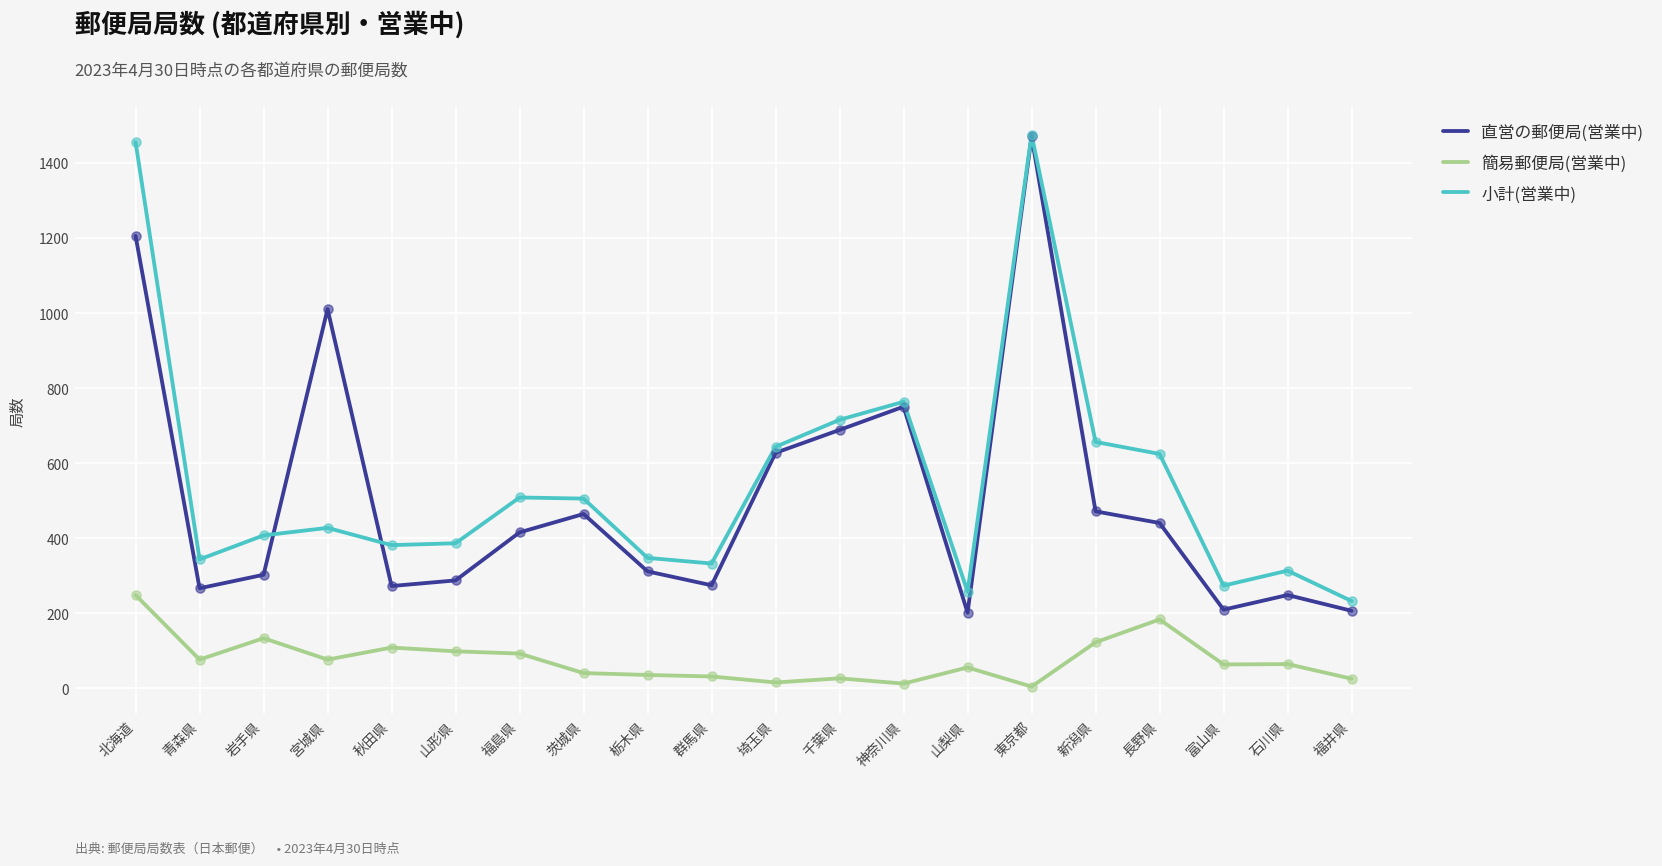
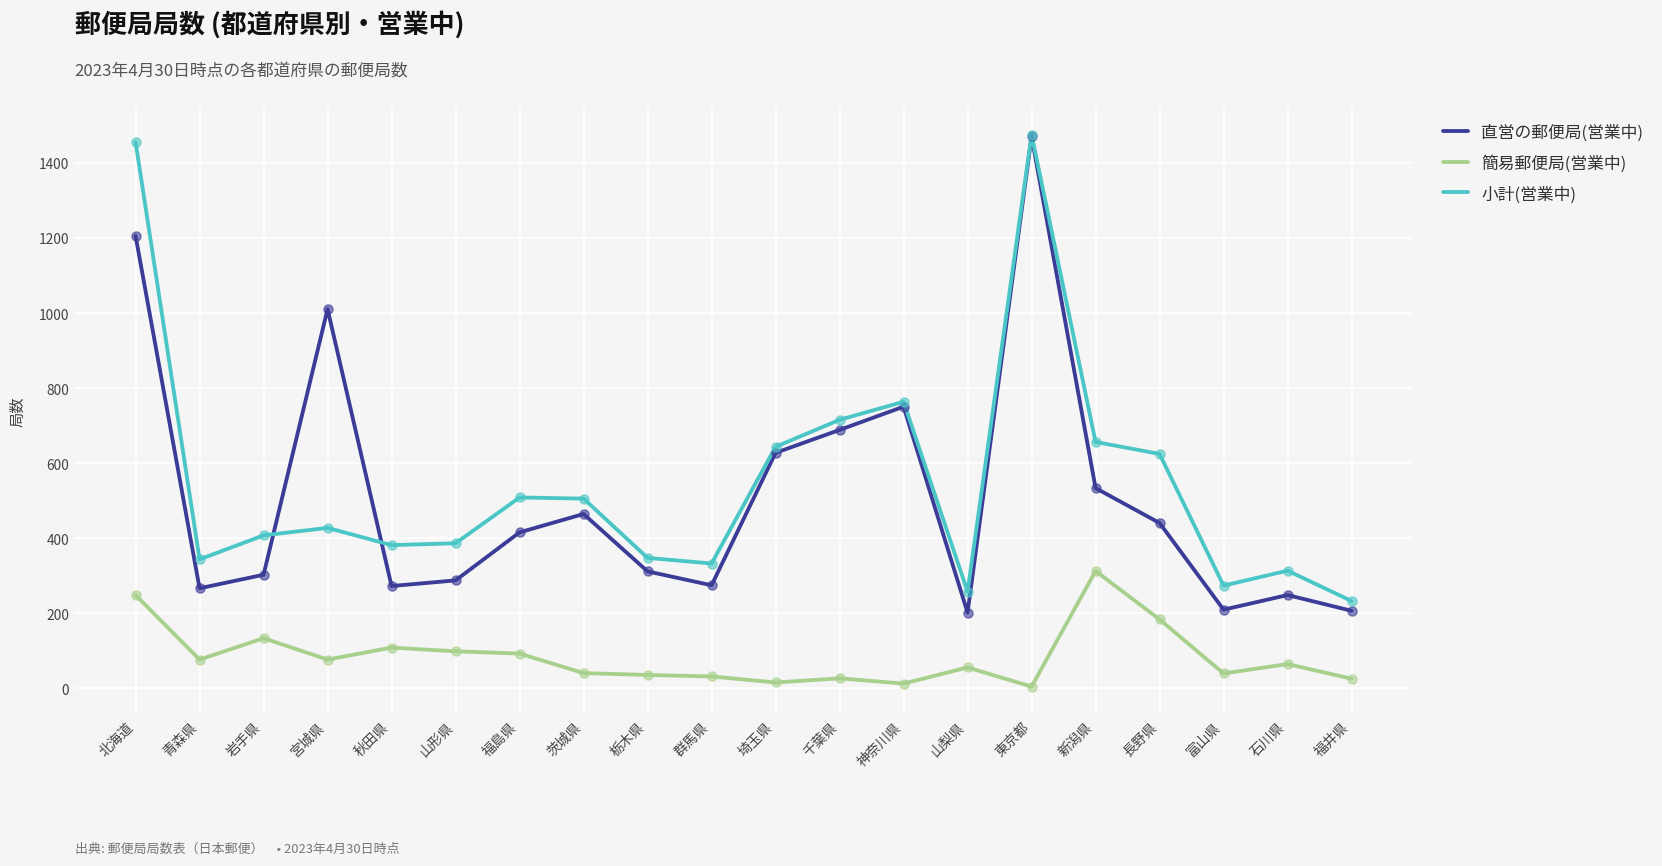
  {
    "直営の郵便局(営業中)": {
      "北海道": 1210,
      "青森県": 270,
      "岩手県": 300,
      "宮城県": 1010,
      "秋田県": 270,
      "山形県": 290,
      "福島県": 420,
      "茨城県": 470,
      "栃木県": 310,
      "群馬県": 280,
      "埼玉県": 630,
      "千葉県": 690,
      "神奈川県": 750,
      "山梨県": 200,
-     "新潟県": 470,
+     "新潟県": 530,
      "長野県": 440,
      "富山県": 210,
      "石川県": 250,
      "福井県": 210
    },
    "簡易郵便局(営業中)": {
      "北海道": 250,
      "青森県": 80,
      "岩手県": 130,
      "宮城県": 80,
      "秋田県": 110,
      "山形県": 100,
      "福島県": 90,
      "茨城県": 40,
      "栃木県": 40,
      "群馬県": 30,
      "埼玉県": 20,
      "千葉県": 30,
      "神奈川県": 10,
      "山梨県": 60,
      "東京都": 10,
-     "新潟県": 120,
+     "新潟県": 310,
      "長野県": 180,
-     "富山県": 60,
+     "富山県": 40,
      "石川県": 70,
      "福井県": 30
    },
    "小計(営業中)": {
      "北海道": 1460,
      "青森県": 340,
      "岩手県": 410,
      "宮城県": 430,
      "秋田県": 380,
      "山形県": 390,
      "福島県": 510,
      "茨城県": 510,
      "栃木県": 350,
      "群馬県": 330,
      "埼玉県": 640,
      "千葉県": 720,
      "神奈川県": 760,
      "山梨県": 260,
      "新潟県": 660,
      "長野県": 630,
      "富山県": 270,
      "石川県": 310,
      "福井県": 230
    }
  }
